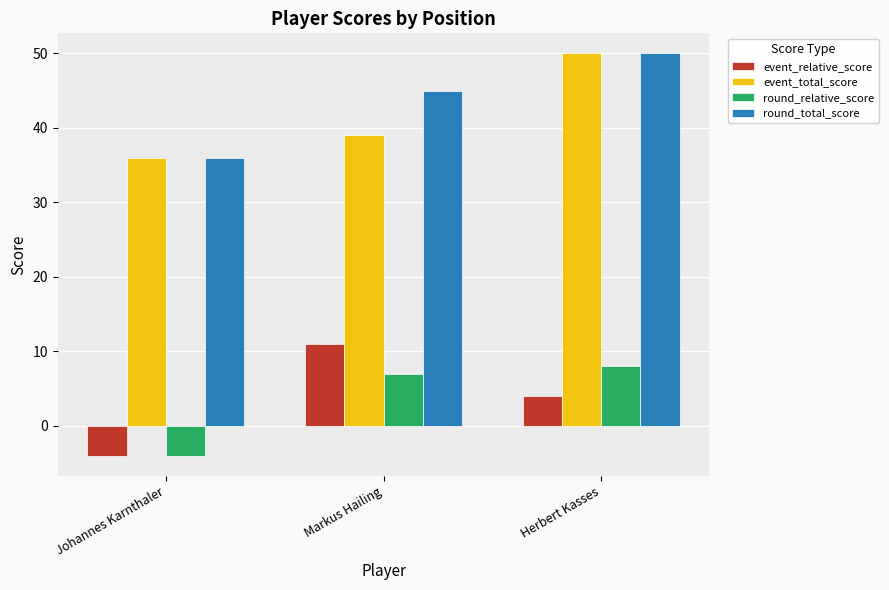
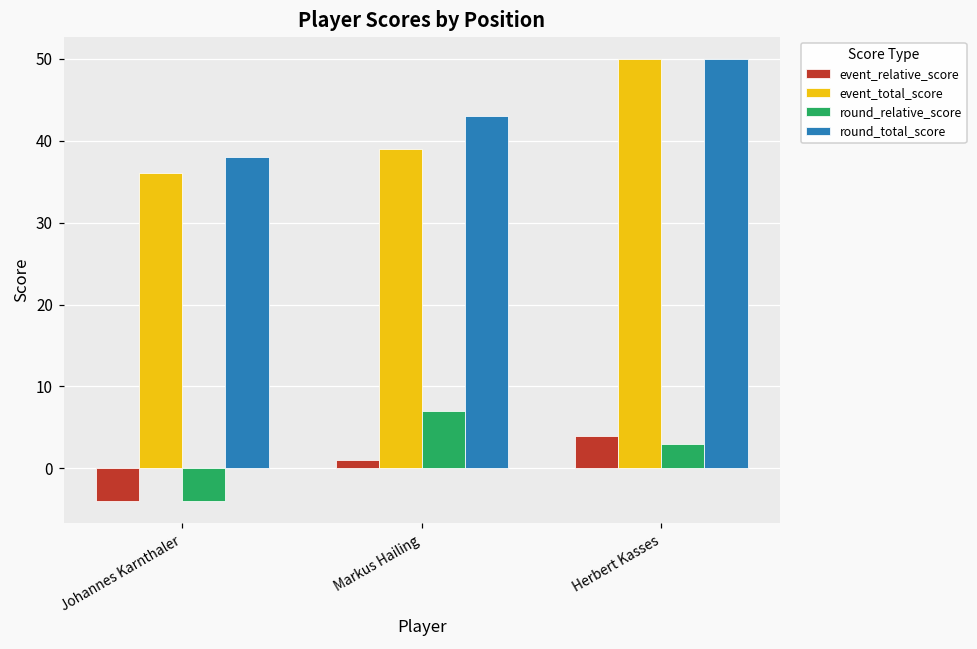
  {
    "event_relative_score": {
      "Johannes Karnthaler": -4,
-     "Markus Hailing": 11,
+     "Markus Hailing": 1,
      "Herbert Kasses": 4
    },
    "event_total_score": {
      "Johannes Karnthaler": 36,
      "Markus Hailing": 39,
      "Herbert Kasses": 50
    },
    "round_relative_score": {
      "Johannes Karnthaler": -4,
      "Markus Hailing": 7,
-     "Herbert Kasses": 8
+     "Herbert Kasses": 3
    },
    "round_total_score": {
-     "Johannes Karnthaler": 36,
-     "Markus Hailing": 45,
+     "Johannes Karnthaler": 38,
+     "Markus Hailing": 43,
      "Herbert Kasses": 50
    }
  }
